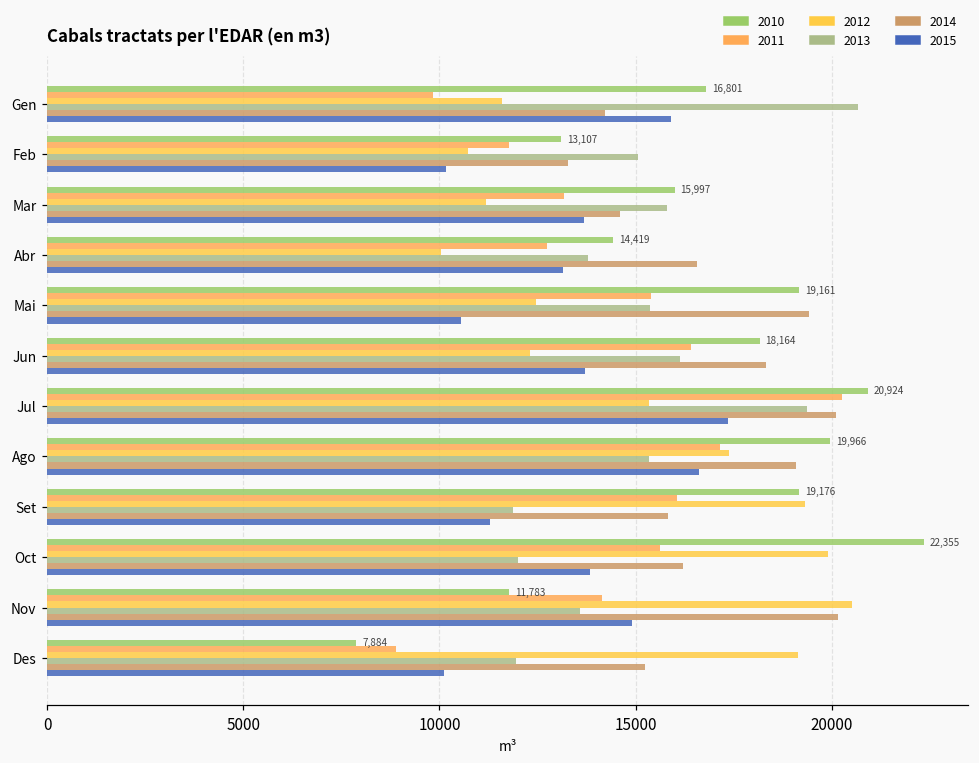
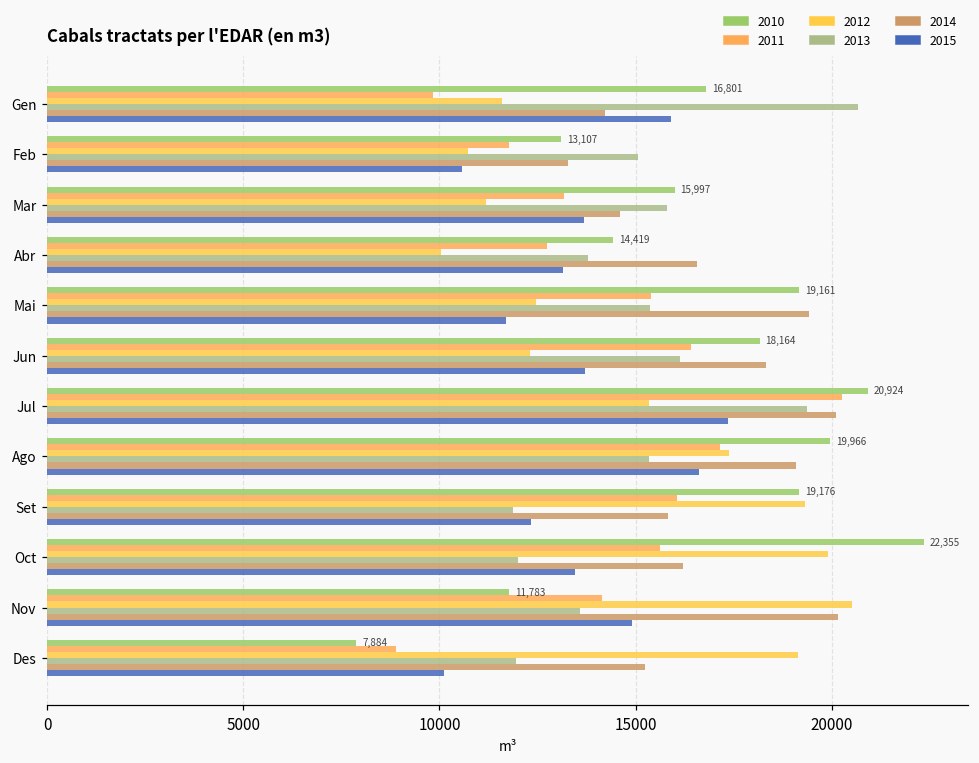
  {
    "2015": {
      "Gen": 15900,
-     "Feb": 10200,
+     "Feb": 10600,
      "Mar": 13700,
      "Abr": 13100,
-     "Mai": 10600,
+     "Mai": 11700,
      "Jun": 13700,
      "Jul": 17300,
      "Ago": 16600,
-     "Set": 11300,
-     "Oct": 13800,
+     "Set": 12300,
+     "Oct": 13500,
      "Nov": 14900,
      "Des": 10100
    }
  }
